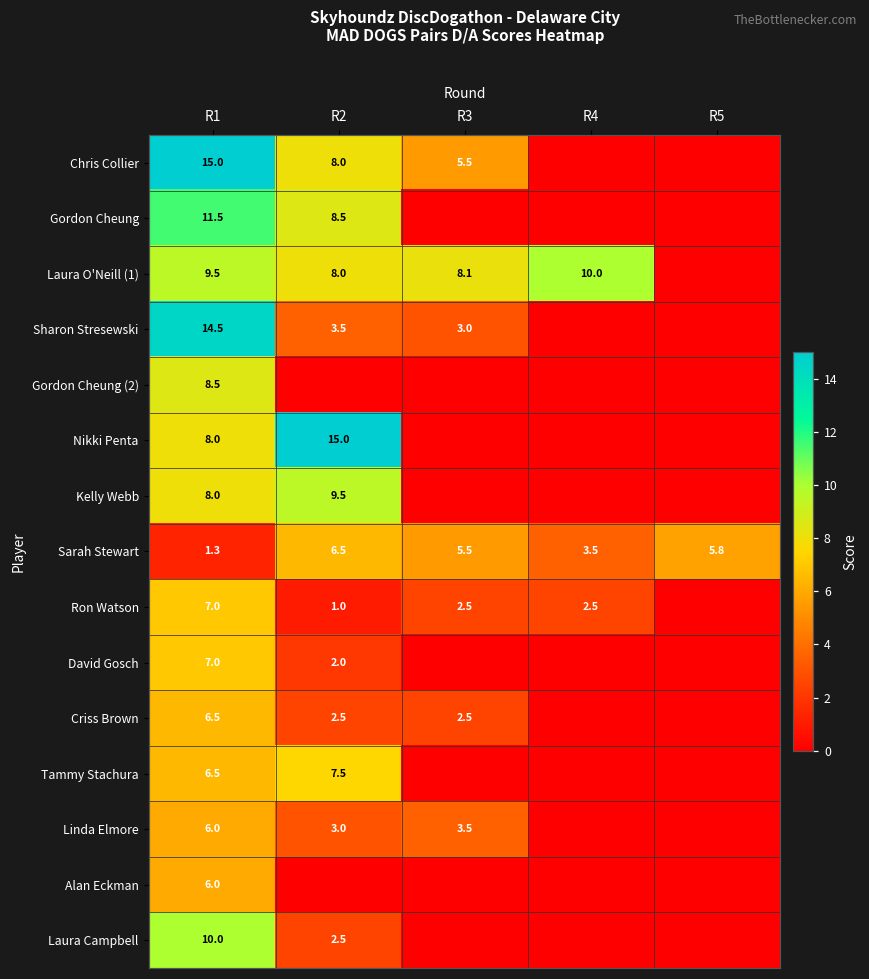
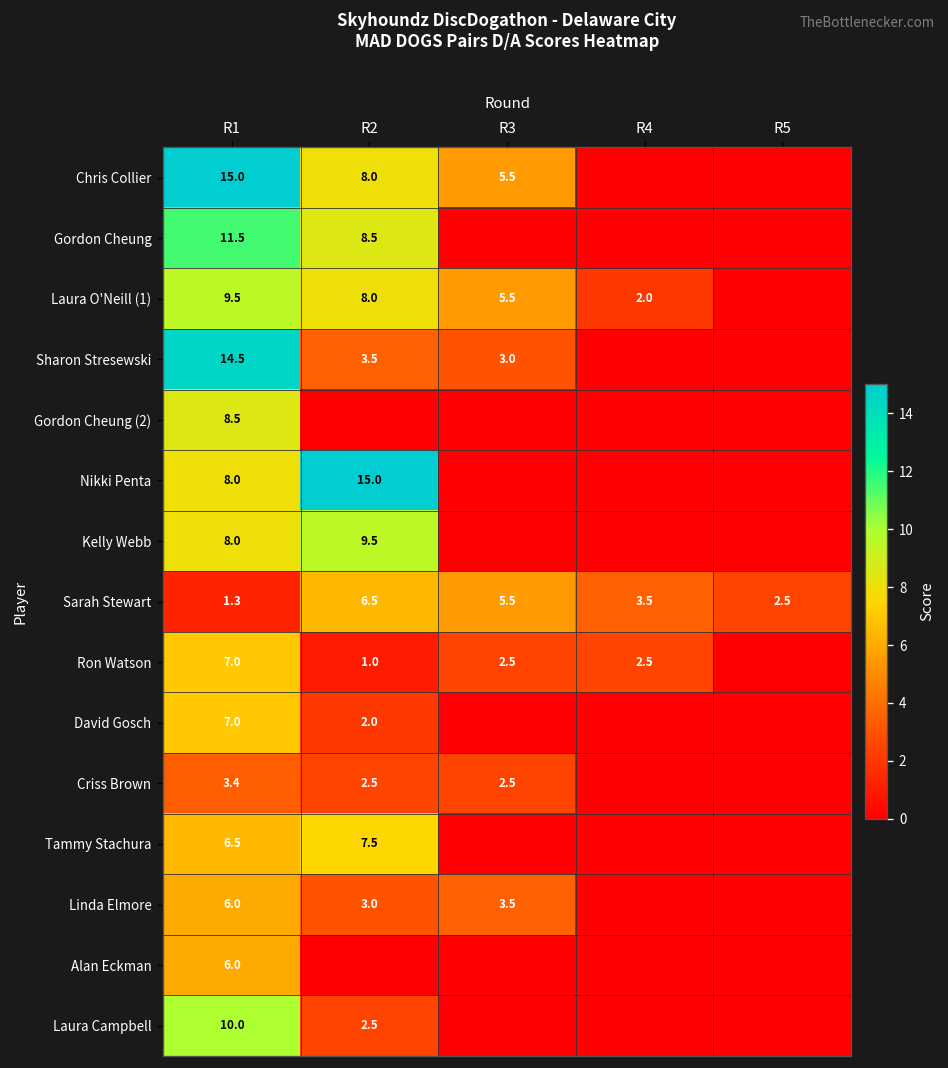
  {
    "Chris Collier": {
      "R1": 15.0,
      "R2": 8.0,
      "R3": 5.5
    },
    "Gordon Cheung": {
      "R1": 11.5,
      "R2": 8.5
    },
    "Laura O'Neill (1)": {
      "R1": 9.5,
      "R2": 8.0,
-     "R3": 8.1,
-     "R4": 10.0
+     "R3": 5.5,
+     "R4": 2.0
    },
    "Sharon Stresewski": {
      "R1": 14.5,
      "R2": 3.5,
      "R3": 3.0
    },
    "Gordon Cheung (2)": {
      "R1": 8.5
    },
    "Nikki Penta": {
      "R1": 8.0,
      "R2": 15.0
    },
    "Kelly Webb": {
      "R1": 8.0,
      "R2": 9.5
    },
    "Sarah Stewart": {
      "R1": 1.3,
      "R2": 6.5,
      "R3": 5.5,
      "R4": 3.5,
-     "R5": 5.8
+     "R5": 2.5
    },
    "Ron Watson": {
      "R1": 7.0,
      "R2": 1.0,
      "R3": 2.5,
      "R4": 2.5
    },
    "David Gosch": {
      "R1": 7.0,
      "R2": 2.0
    },
    "Criss Brown": {
-     "R1": 6.5,
+     "R1": 3.4,
      "R2": 2.5,
      "R3": 2.5
    },
    "Tammy Stachura": {
      "R1": 6.5,
      "R2": 7.5
    },
    "Linda Elmore": {
      "R1": 6.0,
      "R2": 3.0,
      "R3": 3.5
    },
    "Alan Eckman": {
      "R1": 6.0
    },
    "Laura Campbell": {
      "R1": 10.0,
      "R2": 2.5
    }
  }
